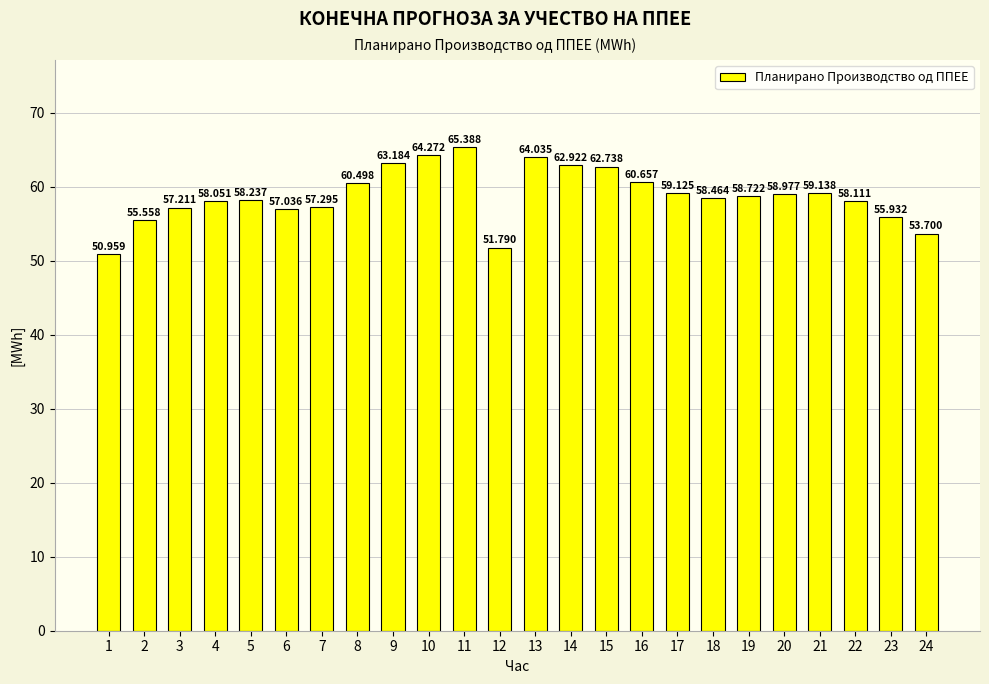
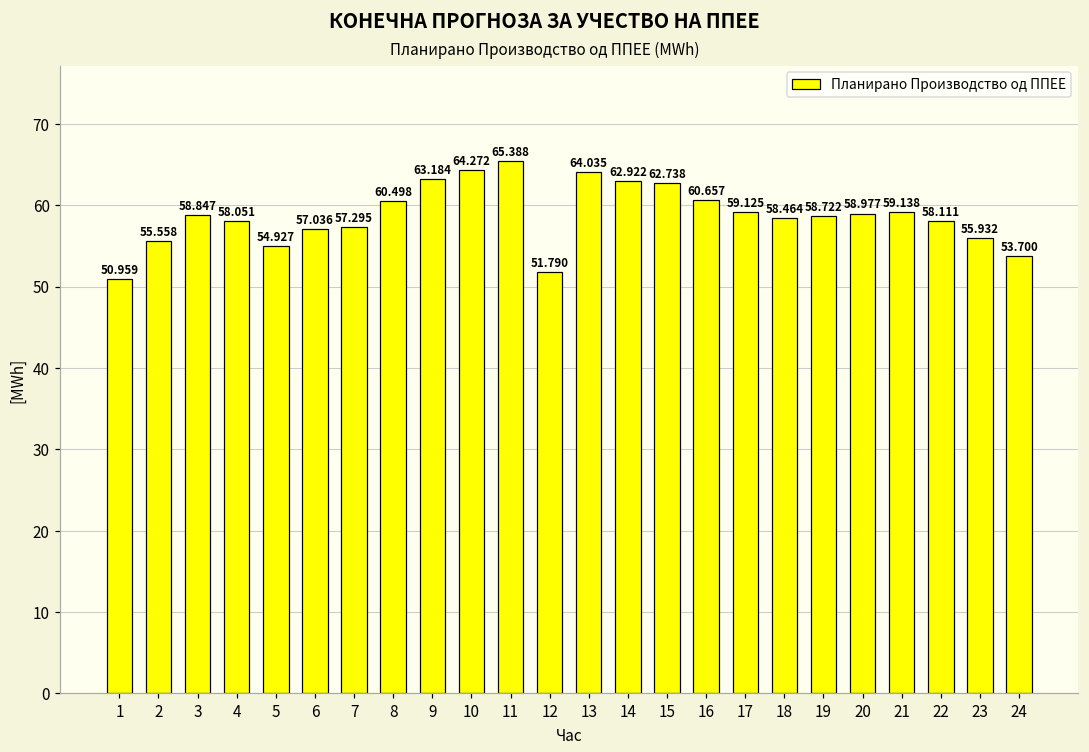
  {
    "1": 50.959,
    "2": 55.558,
-   "3": 57.211,
+   "3": 58.847,
    "4": 58.051,
-   "5": 58.237,
+   "5": 54.927,
    "6": 57.036,
    "7": 57.295,
    "8": 60.498,
    "9": 63.184,
    "10": 64.272,
    "11": 65.388,
    "12": 51.790,
    "13": 64.035,
    "14": 62.922,
    "15": 62.738,
    "16": 60.657,
    "17": 59.125,
    "18": 58.464,
    "19": 58.722,
    "20": 58.977,
    "21": 59.138,
    "22": 58.111,
    "23": 55.932,
    "24": 53.700
  }
